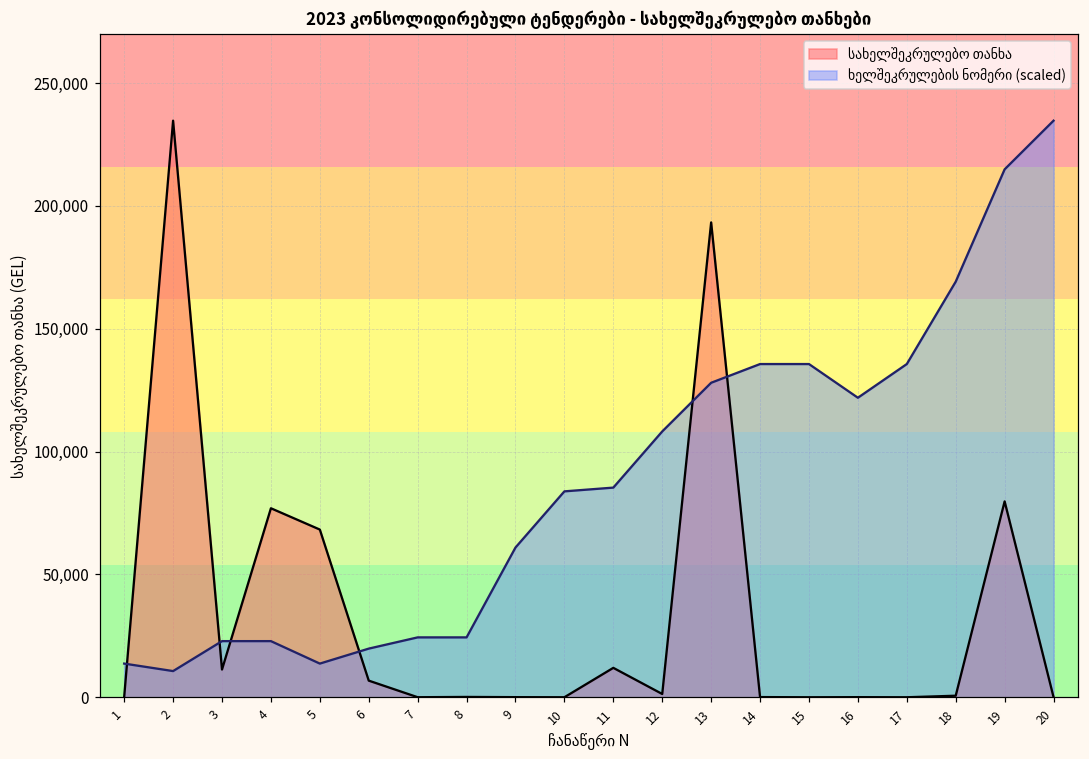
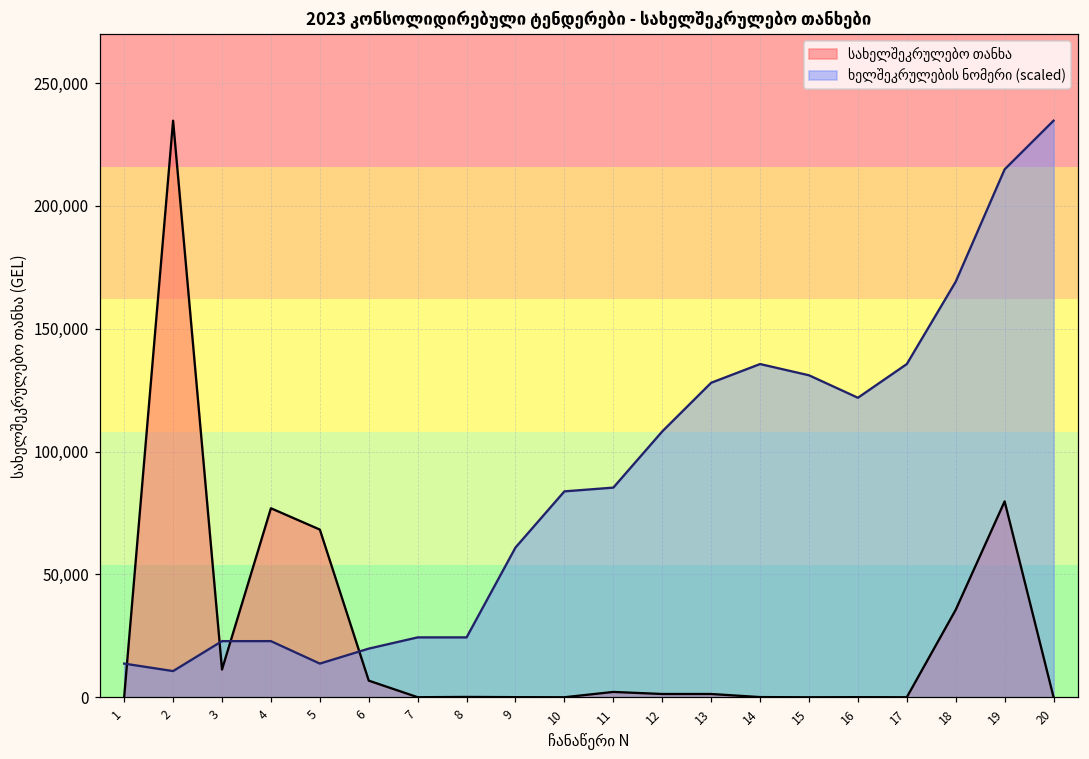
  {
    "სახელშეკრულებო თანხა": {
      "1": "0",
      "2": "235,000",
      "3": "11,000",
      "4": "77,000",
      "5": "68,000",
      "6": "7,000",
      "7": "0",
      "8": "0",
      "9": "0",
      "10": "0",
-     "11": "12,000",
+     "11": "2,000",
      "12": "1,000",
-     "13": "193,000",
+     "13": "1,000",
      "14": "0",
      "15": "0",
      "16": "0",
      "17": "0",
-     "18": "1,000",
+     "18": "36,000",
      "19": "80,000",
      "20": "0"
    },
    "ხელშეკრულების ნომერი (scaled)": {
      "1": "14,000",
      "2": "11,000",
      "3": "23,000",
      "4": "23,000",
      "5": "14,000",
      "6": "20,000",
      "7": "24,000",
      "8": "24,000",
      "9": "61,000",
      "10": "84,000",
      "11": "85,000",
      "12": "108,000",
      "13": "128,000",
      "14": "136,000",
-     "15": "136,000",
+     "15": "131,000",
      "16": "122,000",
      "17": "136,000",
      "18": "169,000",
      "19": "215,000",
      "20": "235,000"
    }
  }
